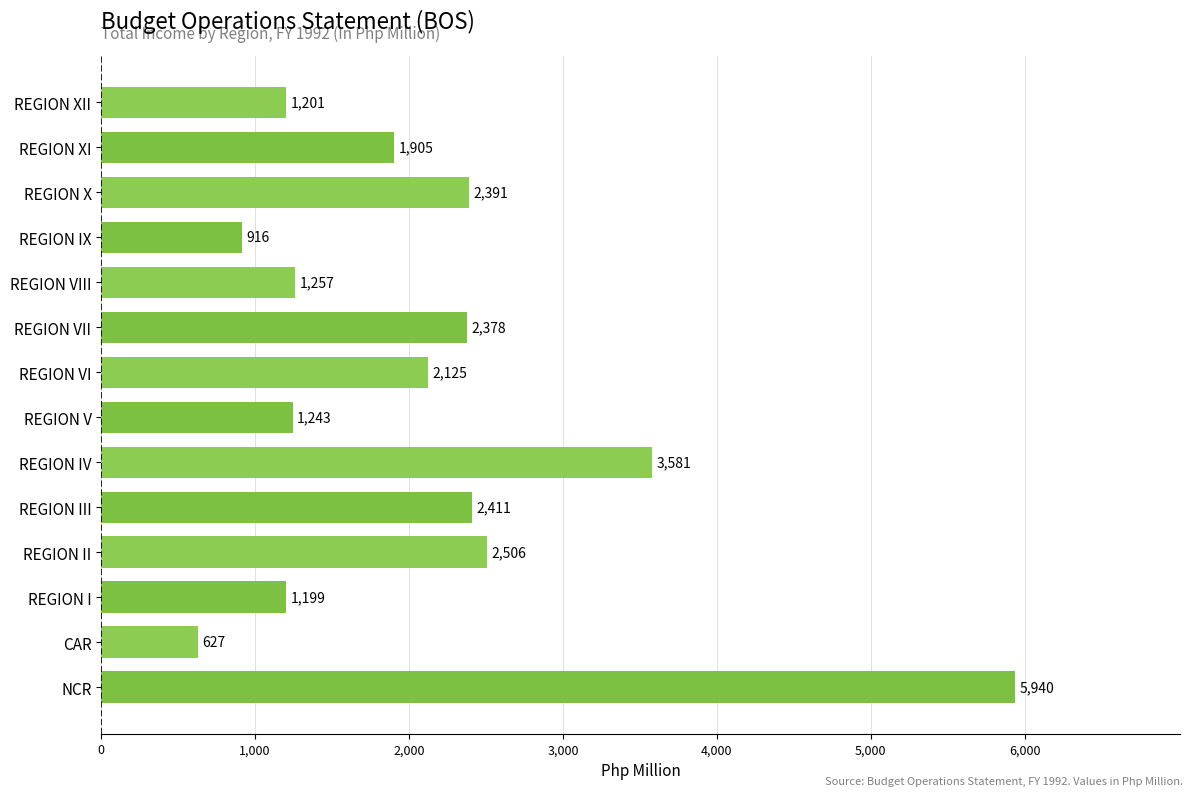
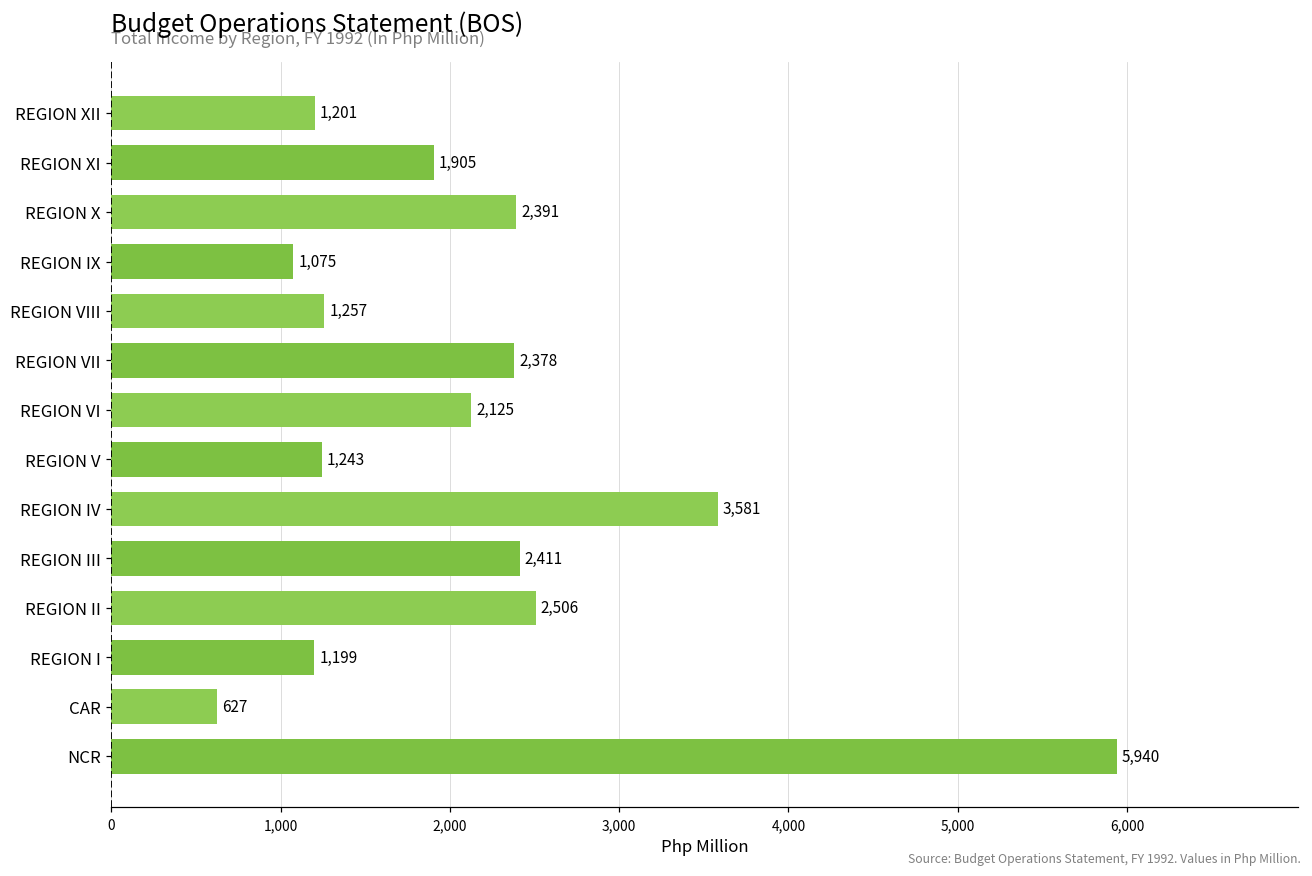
  {
    "REGION XII": "1,201",
    "REGION XI": "1,905",
    "REGION X": "2,391",
-   "REGION IX": "916",
+   "REGION IX": "1,075",
    "REGION VIII": "1,257",
    "REGION VII": "2,378",
    "REGION VI": "2,125",
    "REGION V": "1,243",
    "REGION IV": "3,581",
    "REGION III": "2,411",
    "REGION II": "2,506",
    "REGION I": "1,199",
    "CAR": "627",
    "NCR": "5,940"
  }
